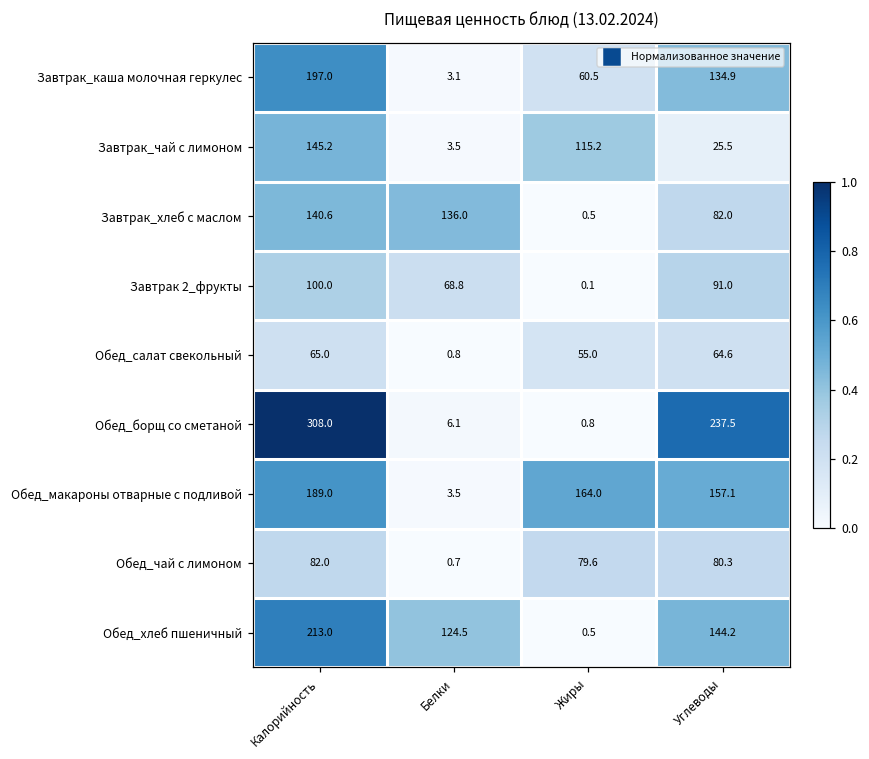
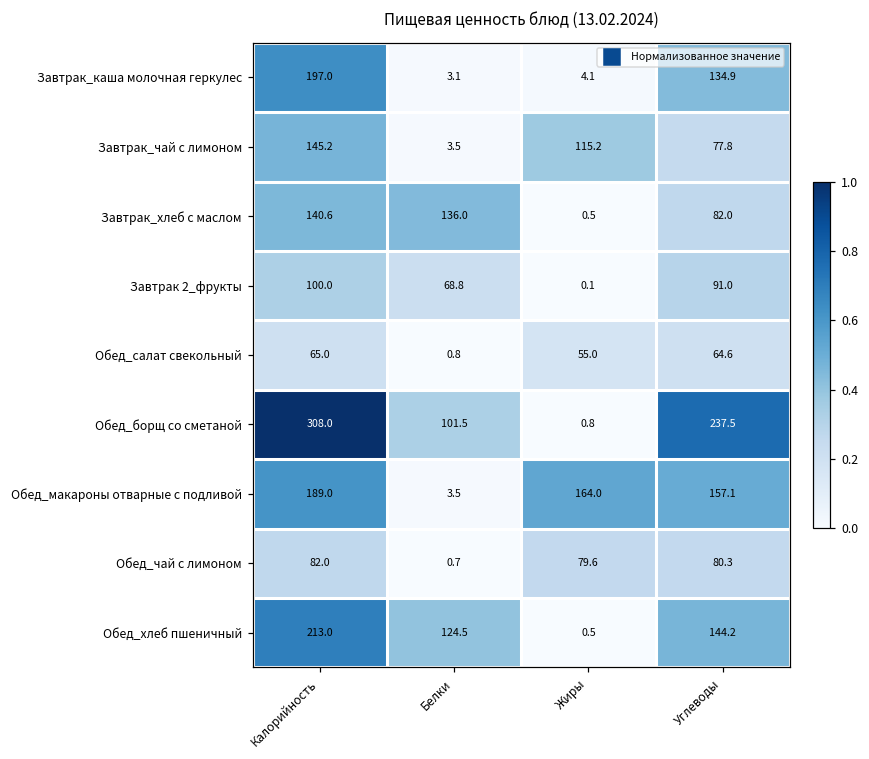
  {
    "Завтрак_каша молочная геркулес": {
      "Калорийность": 197.0,
      "Белки": 3.1,
-     "Жиры": 60.5,
+     "Жиры": 4.1,
      "Углеводы": 134.9
    },
    "Завтрак_чай с лимоном": {
      "Калорийность": 145.2,
      "Белки": 3.5,
      "Жиры": 115.2,
-     "Углеводы": 25.5
+     "Углеводы": 77.8
    },
    "Завтрак_хлеб с маслом": {
      "Калорийность": 140.6,
      "Белки": 136.0,
      "Жиры": 0.5,
      "Углеводы": 82.0
    },
    "Завтрак 2_фрукты": {
      "Калорийность": 100.0,
      "Белки": 68.8,
      "Жиры": 0.1,
      "Углеводы": 91.0
    },
    "Обед_салат свекольный": {
      "Калорийность": 65.0,
      "Белки": 0.8,
      "Жиры": 55.0,
      "Углеводы": 64.6
    },
    "Обед_борщ со сметаной": {
      "Калорийность": 308.0,
-     "Белки": 6.1,
+     "Белки": 101.5,
      "Жиры": 0.8,
      "Углеводы": 237.5
    },
    "Обед_макароны отварные с подливой": {
      "Калорийность": 189.0,
      "Белки": 3.5,
      "Жиры": 164.0,
      "Углеводы": 157.1
    },
    "Обед_чай с лимоном": {
      "Калорийность": 82.0,
      "Белки": 0.7,
      "Жиры": 79.6,
      "Углеводы": 80.3
    },
    "Обед_хлеб пшеничный": {
      "Калорийность": 213.0,
      "Белки": 124.5,
      "Жиры": 0.5,
      "Углеводы": 144.2
    }
  }
